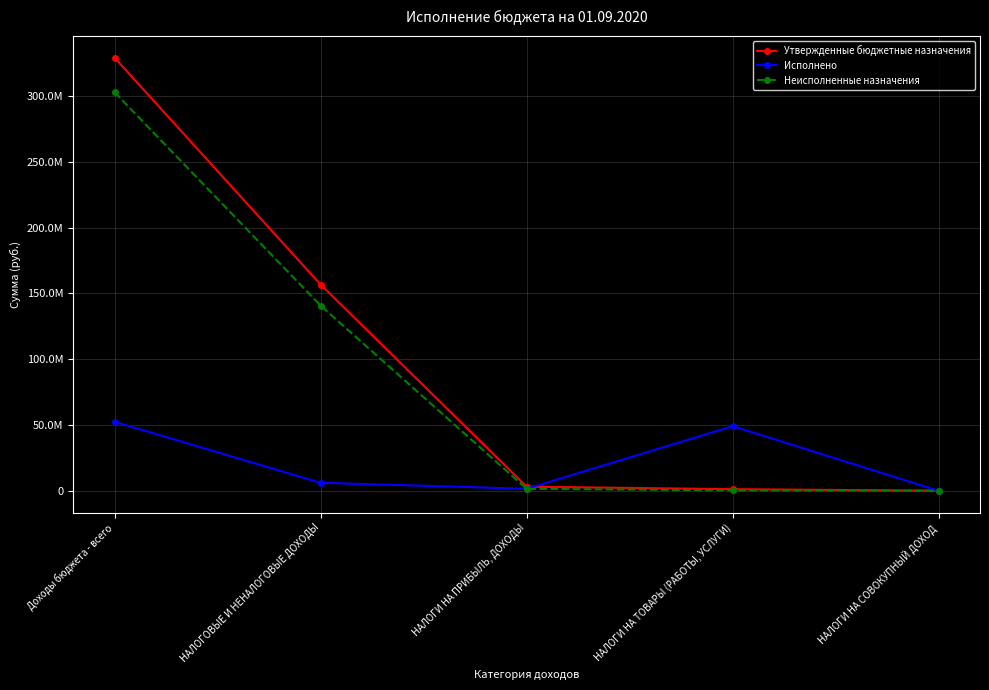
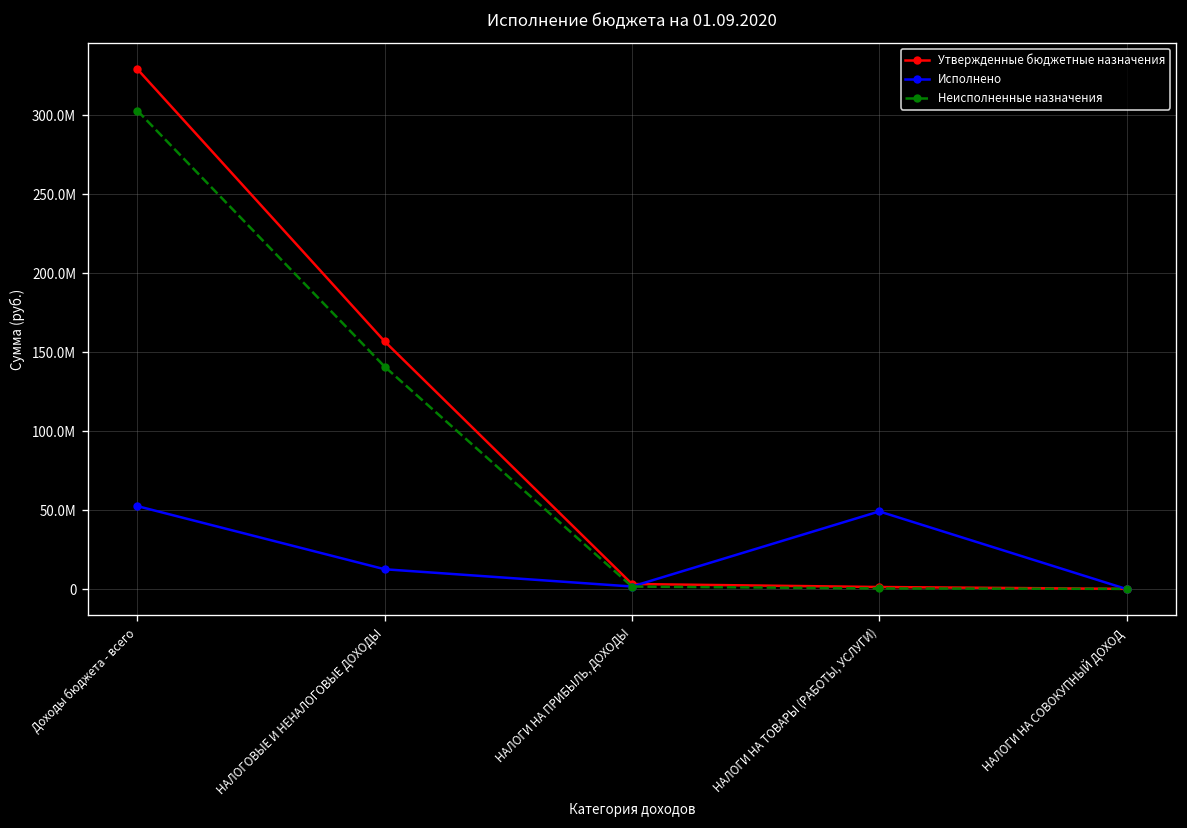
  {
    "Утвержденные бюджетные назначения": {
      "Доходы бюджета - всего": 329000000,
      "НАЛОГОВЫЕ И НЕНАЛОГОВЫЕ ДОХОДЫ": 157000000
    },
    "Исполнено": {
      "Доходы бюджета - всего": 52000000,
-     "НАЛОГОВЫЕ И НЕНАЛОГОВЫЕ ДОХОДЫ": 6000000,
+     "НАЛОГОВЫЕ И НЕНАЛОГОВЫЕ ДОХОДЫ": 13000000,
      "НАЛОГИ НА ТОВАРЫ (РАБОТЫ, УСЛУГИ)": 49000000
    },
    "Неисполненные назначения": {
      "Доходы бюджета - всего": 303000000,
      "НАЛОГОВЫЕ И НЕНАЛОГОВЫЕ ДОХОДЫ": 141000000
    }
  }
